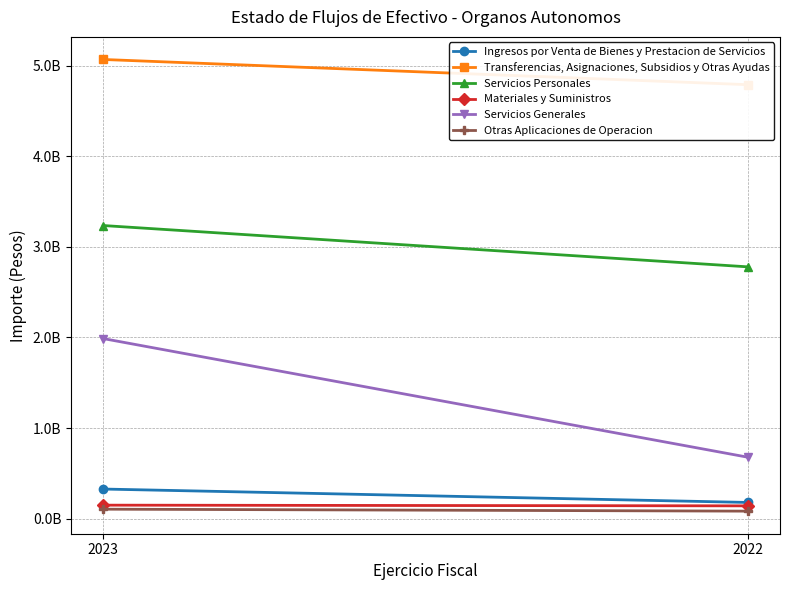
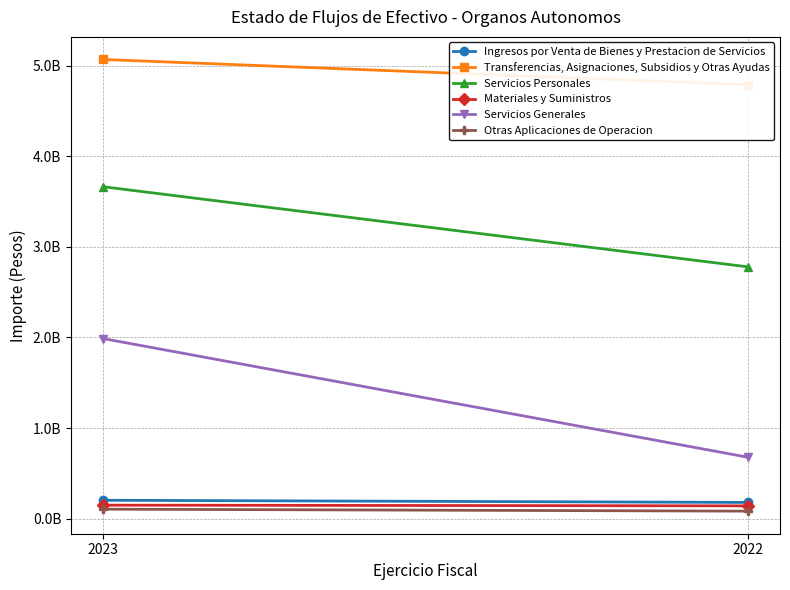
  {
    "Ingresos por Venta de Bienes y Prestacion de Servicios": {
-     "2023": 300000000,
+     "2023": 200000000,
      "2022": 200000000
    },
    "Transferencias, Asignaciones, Subsidios y Otras Ayudas": {
      "2023": 5100000000
    },
    "Servicios Personales": {
-     "2023": 3200000000,
+     "2023": 3700000000,
      "2022": 2800000000
    },
    "Materiales y Suministros": {
      "2023": 100000000,
      "2022": 100000000
    },
    "Servicios Generales": {
      "2023": 2000000000,
      "2022": 700000000
    },
    "Otras Aplicaciones de Operacion": {
      "2023": 100000000,
      "2022": 100000000
    }
  }
